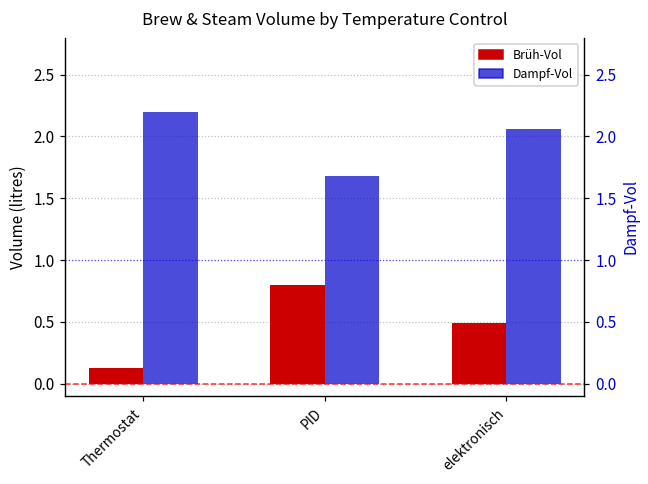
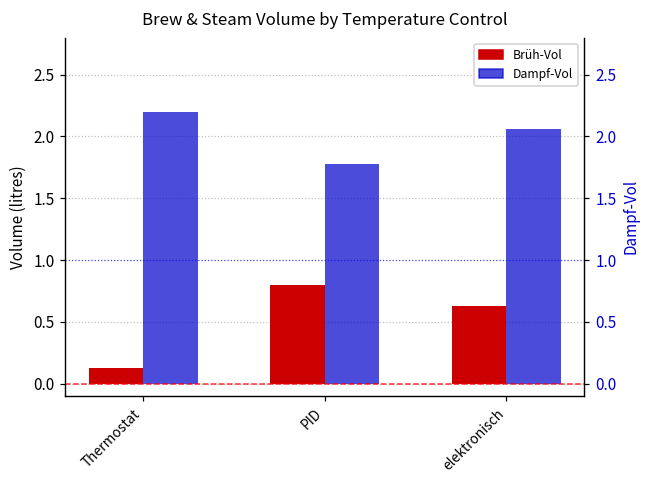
  {
    "Brüh-Vol": {
      "Thermostat": 0.13,
      "PID": 0.80,
-     "elektronisch": 0.49
+     "elektronisch": 0.63
    },
    "Dampf-Vol": {
      "Thermostat": 2.20,
-     "PID": 1.68,
+     "PID": 1.78,
      "elektronisch": 2.06
    }
  }
